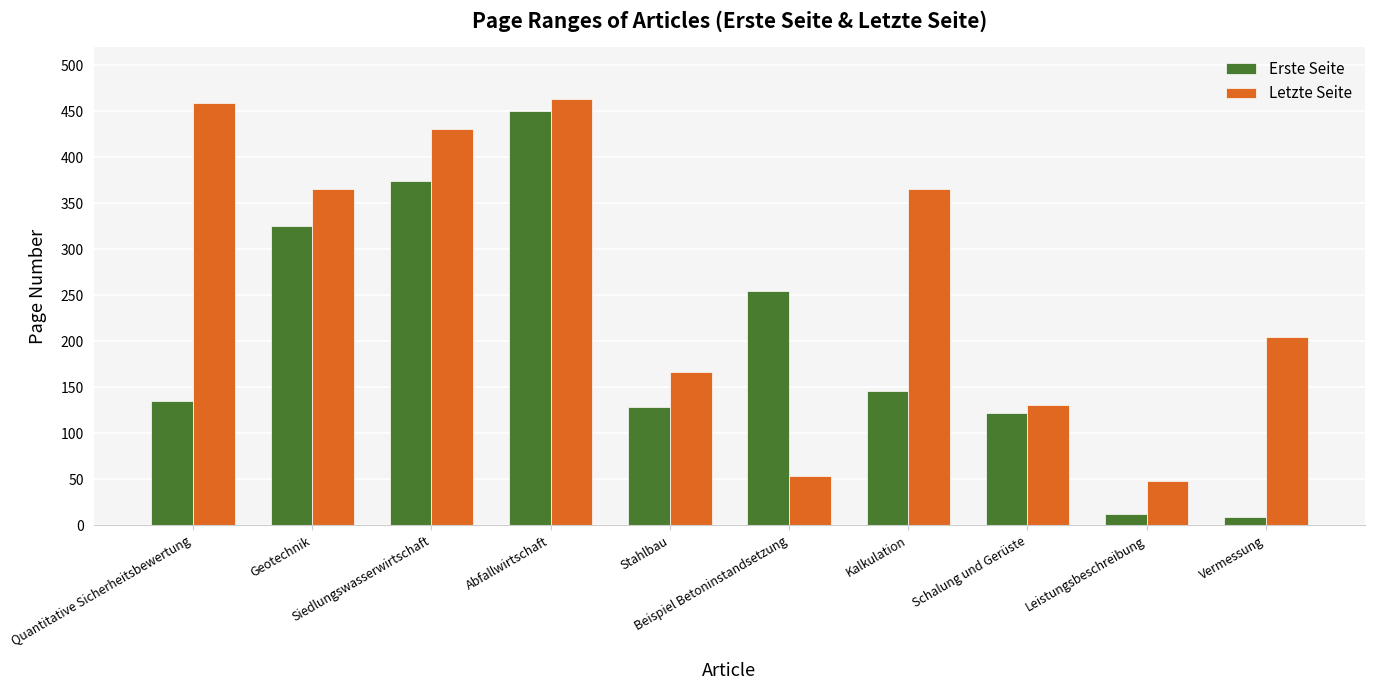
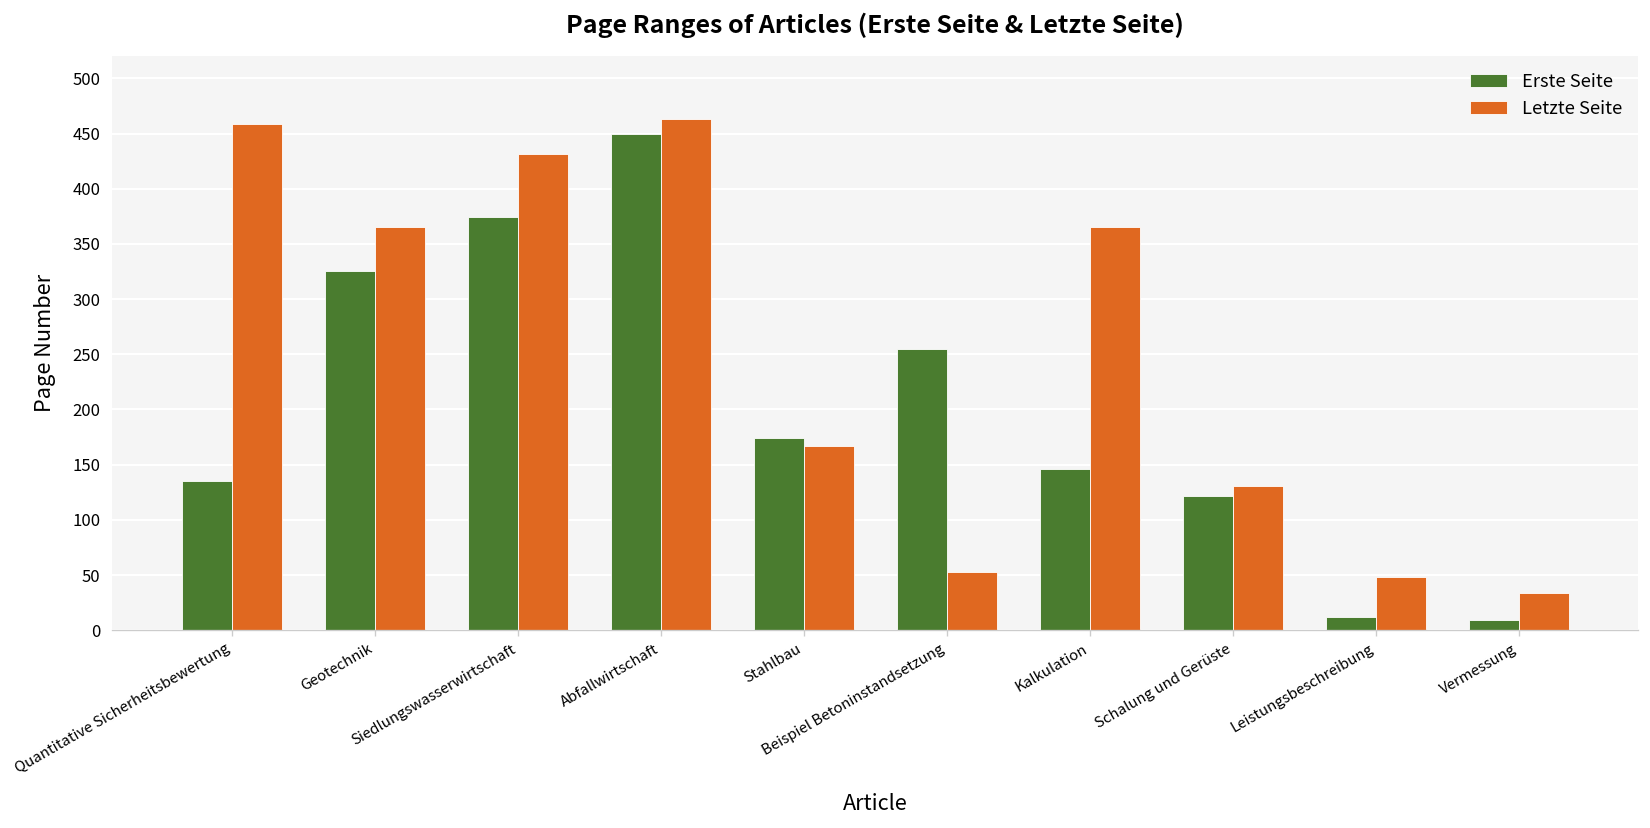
  {
    "Erste Seite": {
      "Quantitative Sicherheitsbewertung": 140,
      "Geotechnik": 330,
      "Siedlungswasserwirtschaft": 370,
      "Abfallwirtschaft": 450,
-     "Stahlbau": 130,
+     "Stahlbau": 170,
      "Beispiel Betoninstandsetzung": 260,
      "Kalkulation": 150,
      "Schalung und Gerüste": 120,
      "Leistungsbeschreibung": 10,
      "Vermessung": 10
    },
    "Letzte Seite": {
      "Quantitative Sicherheitsbewertung": 460,
      "Geotechnik": 370,
      "Siedlungswasserwirtschaft": 430,
      "Abfallwirtschaft": 460,
      "Stahlbau": 170,
      "Beispiel Betoninstandsetzung": 50,
      "Kalkulation": 370,
      "Schalung und Gerüste": 130,
      "Leistungsbeschreibung": 50,
-     "Vermessung": 210
+     "Vermessung": 30
    }
  }
